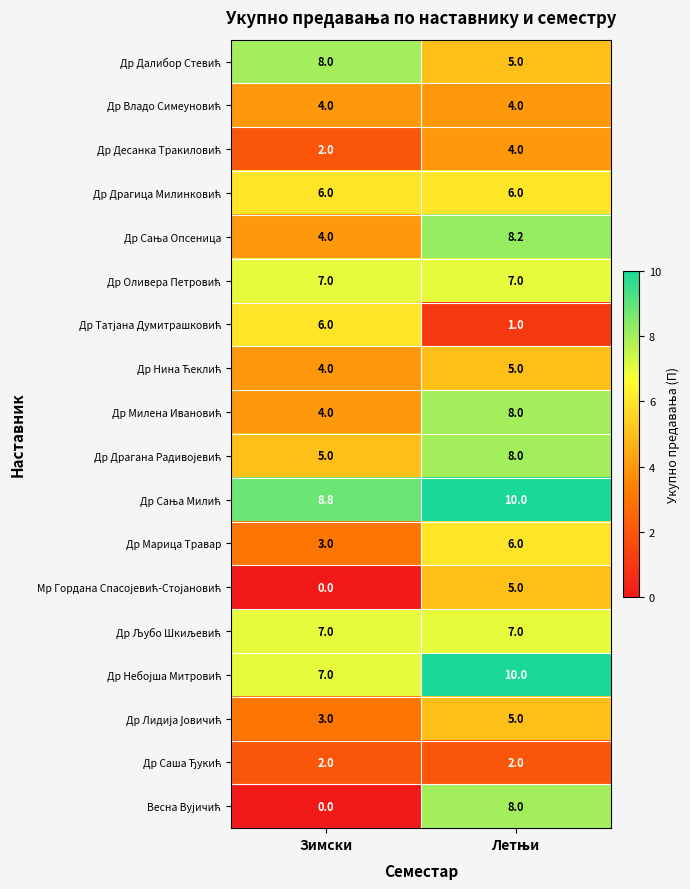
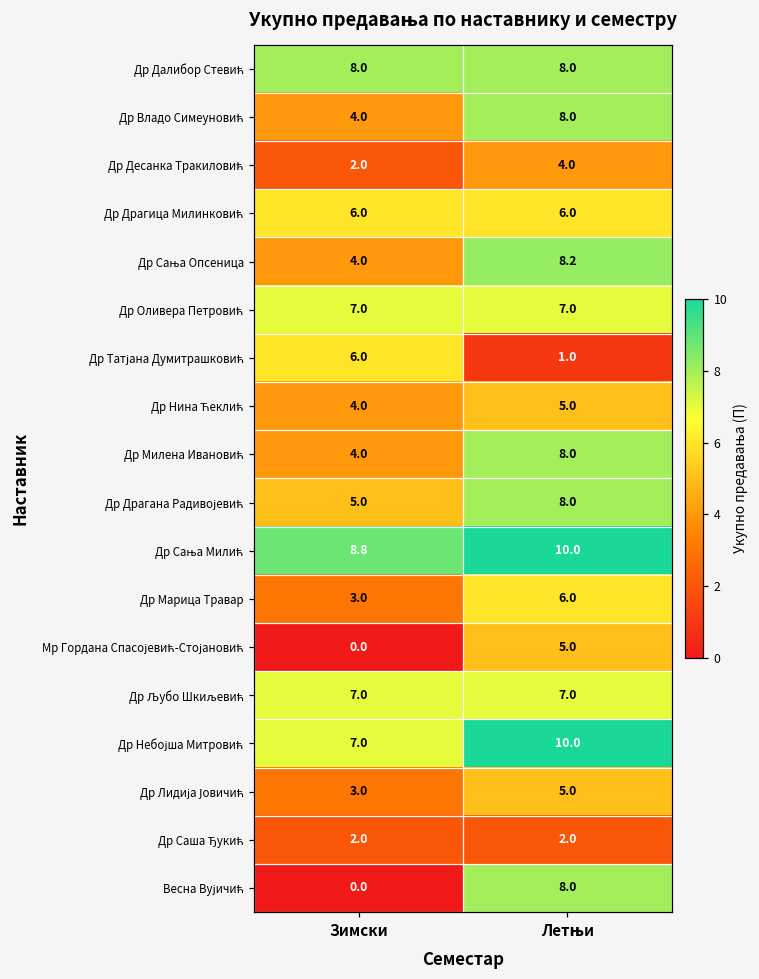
  {
    "Др Далибор Стевић": {
      "Зимски": 8.0,
-     "Летњи": 5.0
+     "Летњи": 8.0
    },
    "Др Владо Симеуновић": {
      "Зимски": 4.0,
-     "Летњи": 4.0
+     "Летњи": 8.0
    },
    "Др Десанка Тракиловић": {
      "Зимски": 2.0,
      "Летњи": 4.0
    },
    "Др Драгица Милинковић": {
      "Зимски": 6.0,
      "Летњи": 6.0
    },
    "Др Сања Опсеница": {
      "Зимски": 4.0,
      "Летњи": 8.2
    },
    "Др Оливера Петровић": {
      "Зимски": 7.0,
      "Летњи": 7.0
    },
    "Др Татјана Думитрашковић": {
      "Зимски": 6.0,
      "Летњи": 1.0
    },
    "Др Нина Ћеклић": {
      "Зимски": 4.0,
      "Летњи": 5.0
    },
    "Др Милена Ивановић": {
      "Зимски": 4.0,
      "Летњи": 8.0
    },
    "Др Драгана Радивојевић": {
      "Зимски": 5.0,
      "Летњи": 8.0
    },
    "Др Сања Милић": {
      "Зимски": 8.8,
      "Летњи": 10.0
    },
    "Др Марица Травар": {
      "Зимски": 3.0,
      "Летњи": 6.0
    },
    "Мр Гордана Спасојевић-Стојановић": {
      "Зимски": 0.0,
      "Летњи": 5.0
    },
    "Др Љубо Шкиљевић": {
      "Зимски": 7.0,
      "Летњи": 7.0
    },
    "Др Небојша Митровић": {
      "Зимски": 7.0,
      "Летњи": 10.0
    },
    "Др Лидија Јовичић": {
      "Зимски": 3.0,
      "Летњи": 5.0
    },
    "Др Саша Ђукић": {
      "Зимски": 2.0,
      "Летњи": 2.0
    },
    "Весна Вујичић": {
      "Зимски": 0.0,
      "Летњи": 8.0
    }
  }
